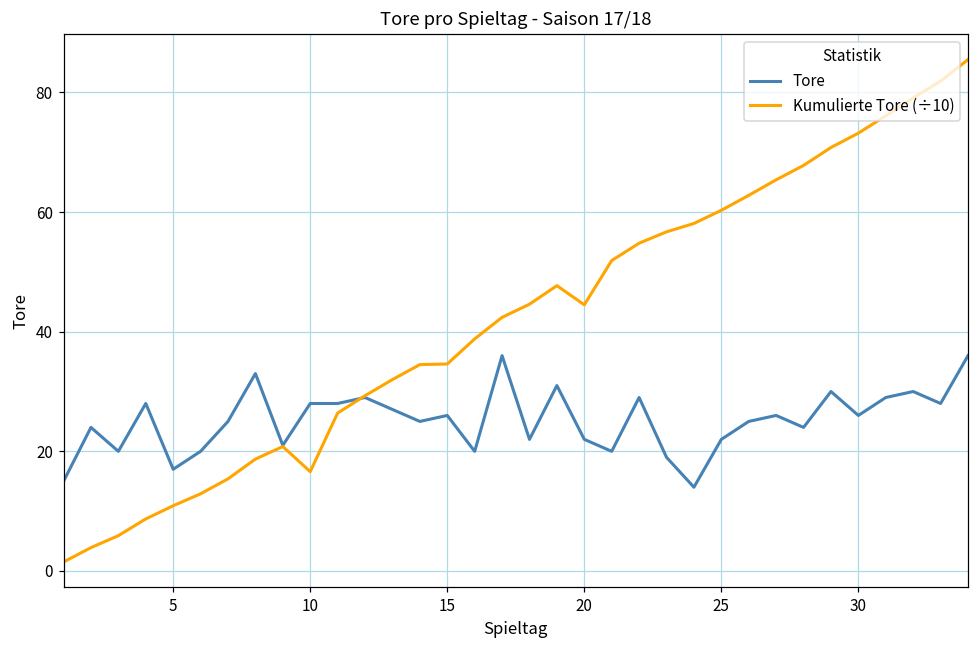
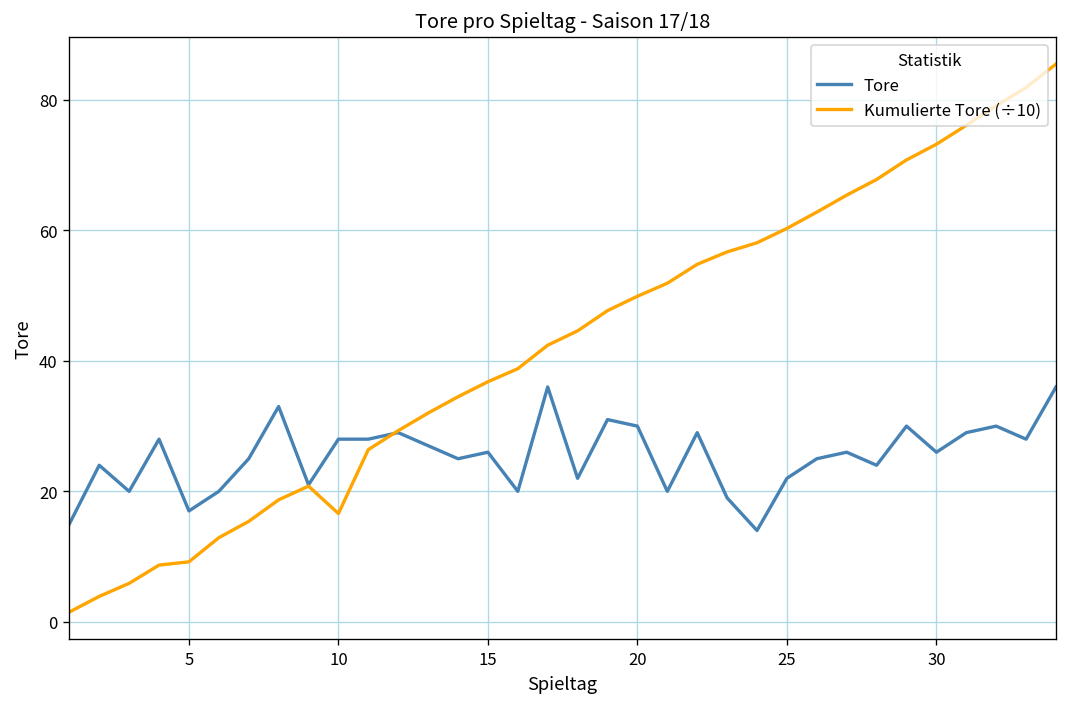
  {
    "Tore": {
      "5": 17,
      "10": 28,
      "15": 26,
-     "20": 22,
+     "20": 30,
      "25": 22,
      "30": 26
    },
    "Kumulierte Tore (÷10)": {
-     "5": 11,
+     "5": 9,
      "10": 17,
-     "15": 35,
-     "20": 45,
+     "15": 37,
+     "20": 50,
      "25": 60,
      "30": 73
    }
  }
